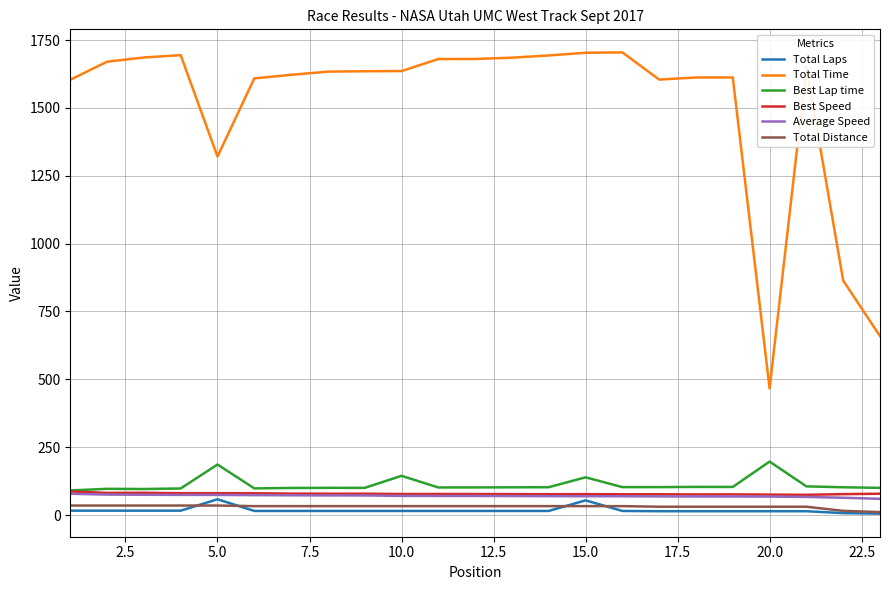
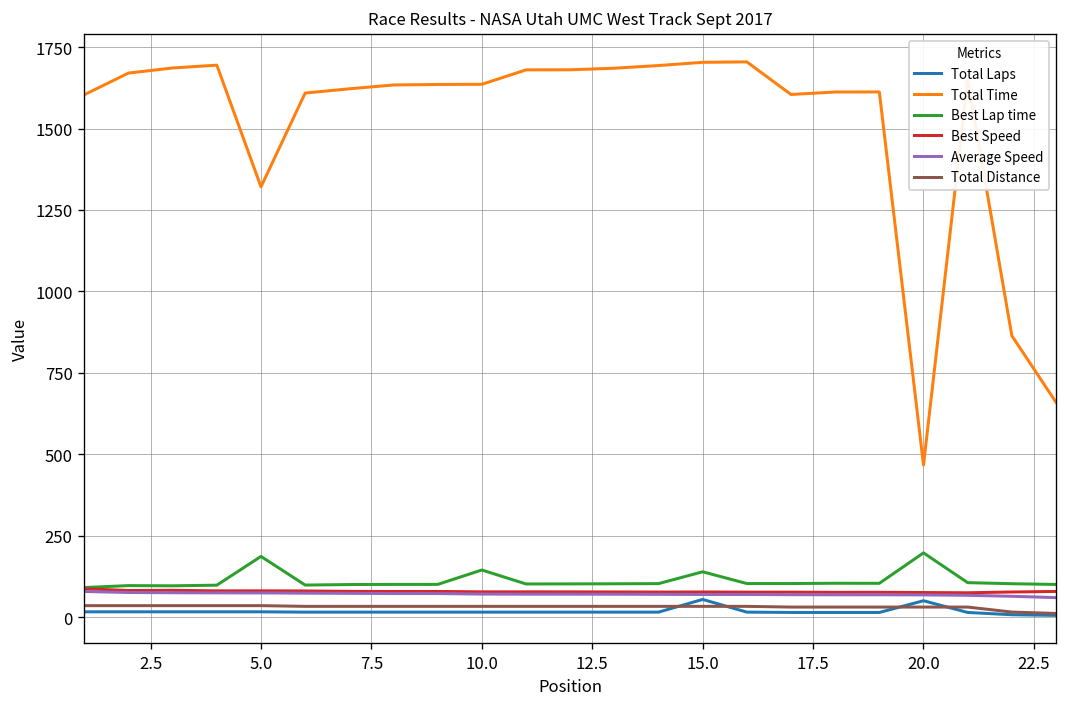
  {
    "Total Laps": {
-     "5.0": 60,
+     "5.0": 20,
      "10.0": 20,
      "15.0": 50,
-     "20.0": 10
+     "20.0": 50
    },
    "Total Time": {
      "5.0": 1320,
      "10.0": 1640,
      "15.0": 1700,
      "20.0": 470
    },
    "Best Lap time": {
      "5.0": 190,
      "10.0": 140,
      "15.0": 140,
      "20.0": 200
    },
    "Total Distance": {
      "5.0": 30,
      "10.0": 30,
      "15.0": 30,
      "20.0": 30
    }
  }
